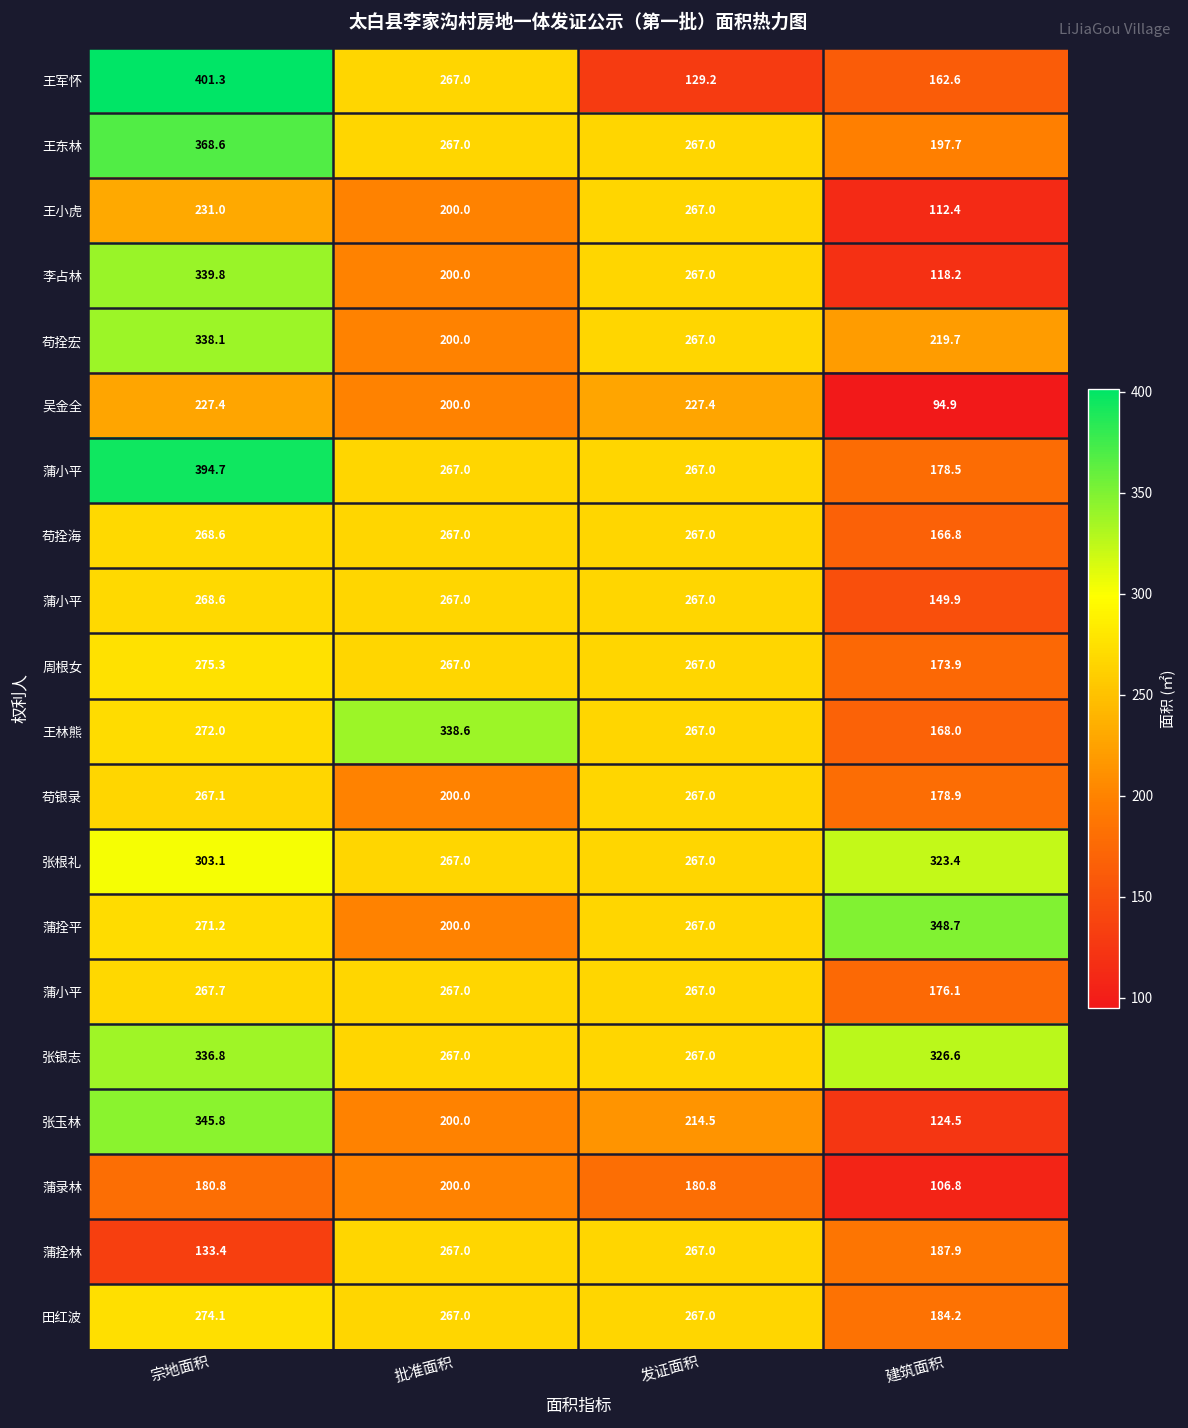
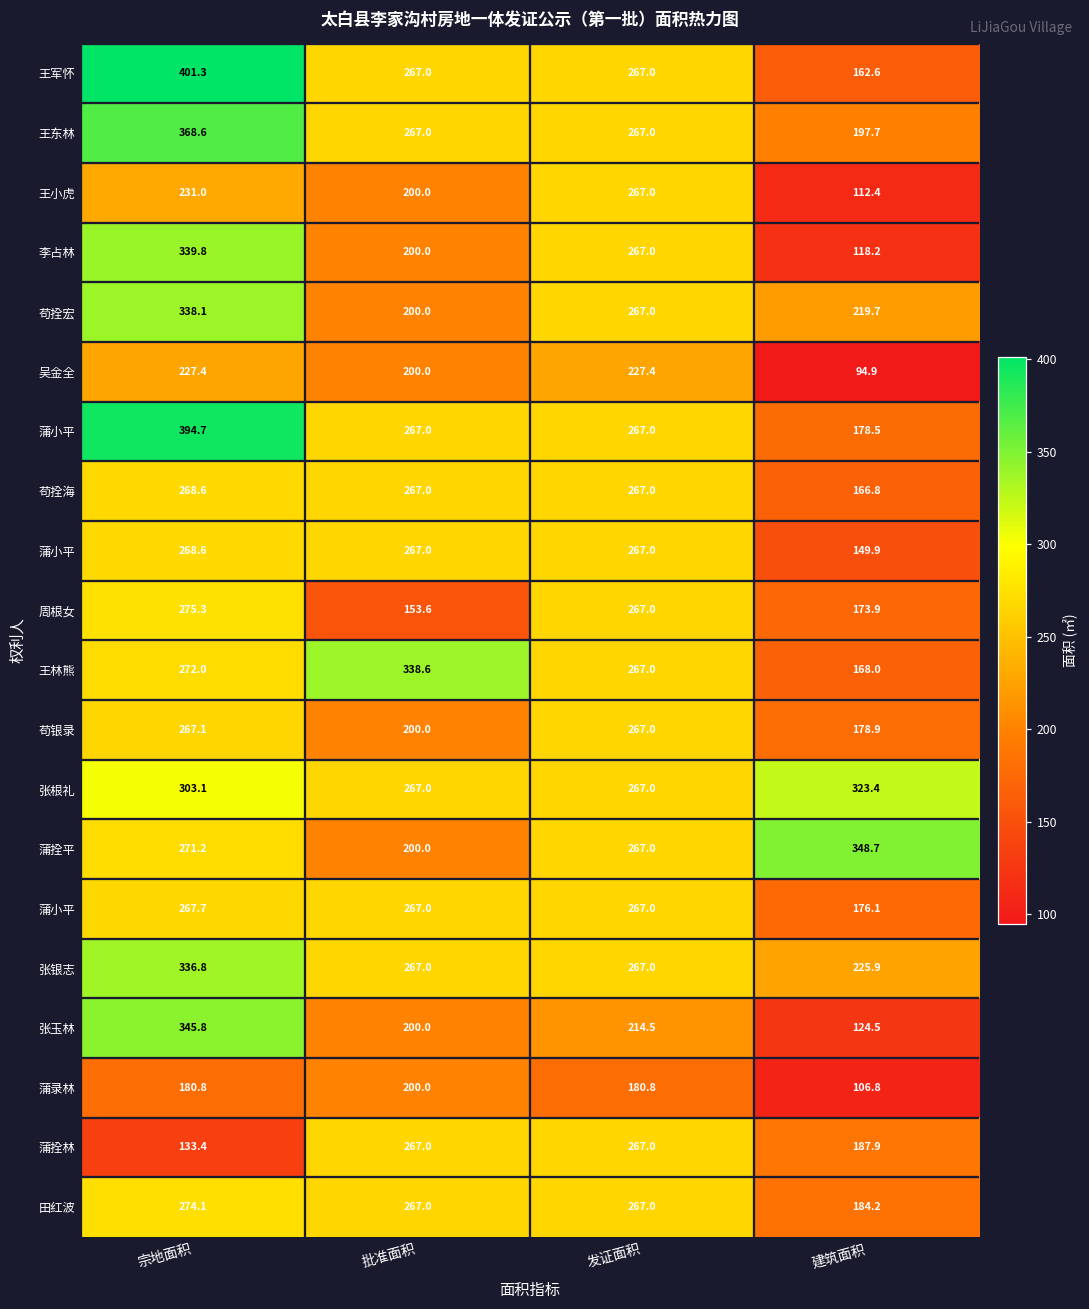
  {
    "王军怀": {
      "宗地面积": 401.3,
      "批准面积": 267.0,
-     "发证面积": 129.2,
+     "发证面积": 267.0,
      "建筑面积": 162.6
    },
    "王东林": {
      "宗地面积": 368.6,
      "批准面积": 267.0,
      "发证面积": 267.0,
      "建筑面积": 197.7
    },
    "王小虎": {
      "宗地面积": 231.0,
      "批准面积": 200.0,
      "发证面积": 267.0,
      "建筑面积": 112.4
    },
    "李占林": {
      "宗地面积": 339.8,
      "批准面积": 200.0,
      "发证面积": 267.0,
      "建筑面积": 118.2
    },
    "苟拴宏": {
      "宗地面积": 338.1,
      "批准面积": 200.0,
      "发证面积": 267.0,
      "建筑面积": 219.7
    },
    "吴金全": {
      "宗地面积": 227.4,
      "批准面积": 200.0,
      "发证面积": 227.4,
      "建筑面积": 94.9
    },
    "苟拴海": {
      "宗地面积": 268.6,
      "批准面积": 267.0,
      "发证面积": 267.0,
      "建筑面积": 166.8
    },
    "周根女": {
      "宗地面积": 275.3,
-     "批准面积": 267.0,
+     "批准面积": 153.6,
      "发证面积": 267.0,
      "建筑面积": 173.9
    },
    "王林熊": {
      "宗地面积": 272.0,
      "批准面积": 338.6,
      "发证面积": 267.0,
      "建筑面积": 168.0
    },
    "苟银录": {
      "宗地面积": 267.1,
      "批准面积": 200.0,
      "发证面积": 267.0,
      "建筑面积": 178.9
    },
    "张根礼": {
      "宗地面积": 303.1,
      "批准面积": 267.0,
      "发证面积": 267.0,
      "建筑面积": 323.4
    },
    "蒲拴平": {
      "宗地面积": 271.2,
      "批准面积": 200.0,
      "发证面积": 267.0,
      "建筑面积": 348.7
    },
    "张银志": {
      "宗地面积": 336.8,
      "批准面积": 267.0,
      "发证面积": 267.0,
-     "建筑面积": 326.6
+     "建筑面积": 225.9
    },
    "张玉林": {
      "宗地面积": 345.8,
      "批准面积": 200.0,
      "发证面积": 214.5,
      "建筑面积": 124.5
    },
    "蒲录林": {
      "宗地面积": 180.8,
      "批准面积": 200.0,
      "发证面积": 180.8,
      "建筑面积": 106.8
    },
    "蒲拴林": {
      "宗地面积": 133.4,
      "批准面积": 267.0,
      "发证面积": 267.0,
      "建筑面积": 187.9
    },
    "田红波": {
      "宗地面积": 274.1,
      "批准面积": 267.0,
      "发证面积": 267.0,
      "建筑面积": 184.2
    }
  }
